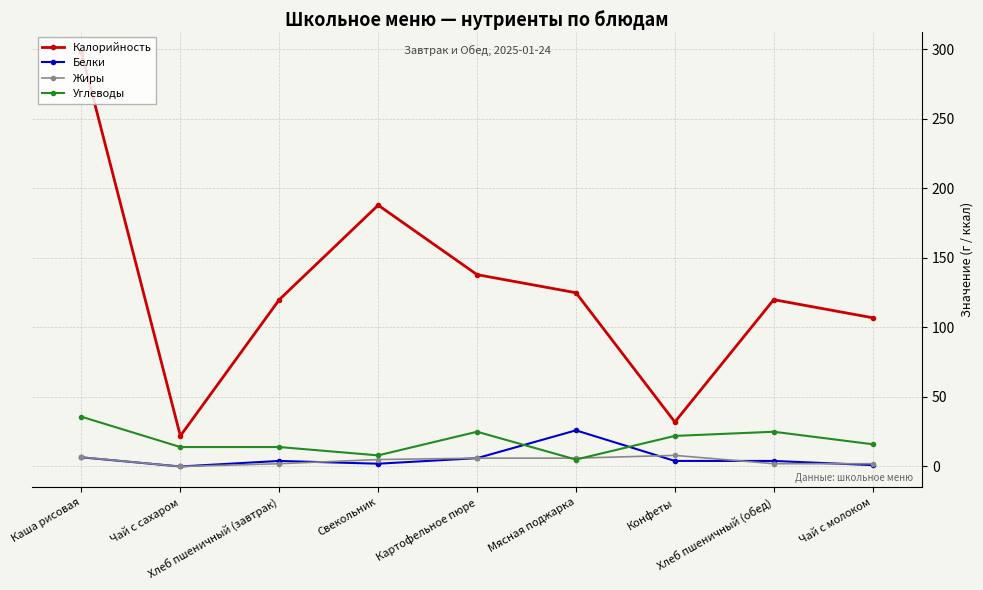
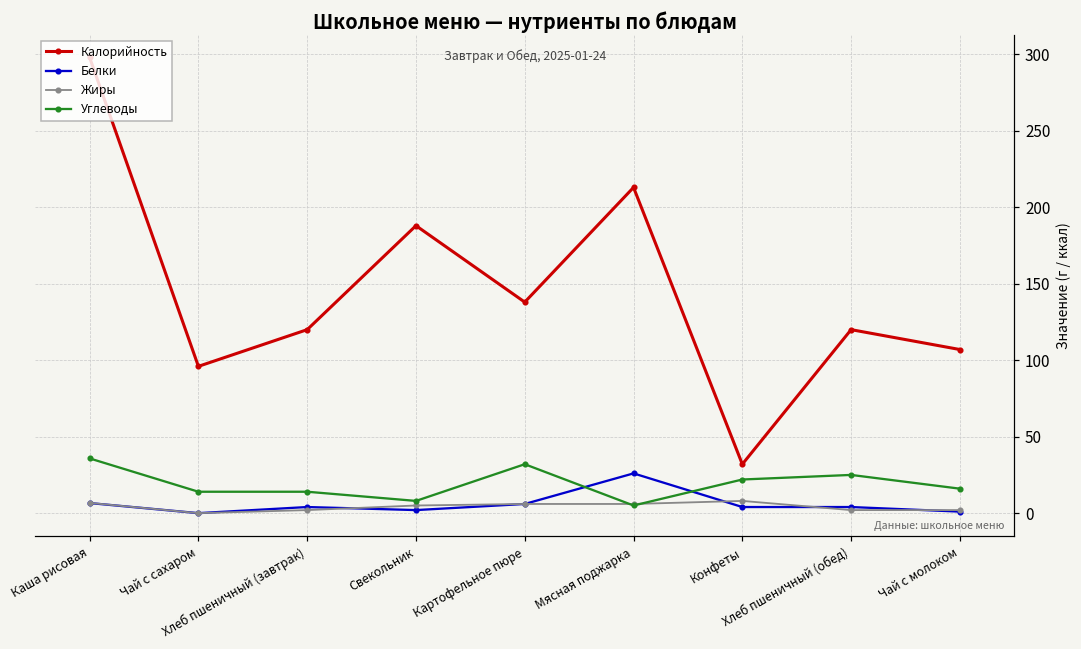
  {
    "Калорийность": {
-     "Чай с сахаром": 22,
+     "Чай с сахаром": 96,
      "Хлеб пшеничный (завтрак)": 120,
      "Свекольник": 188,
      "Картофельное пюре": 138,
-     "Мясная поджарка": 125,
+     "Мясная поджарка": 213,
      "Конфеты": 32,
      "Хлеб пшеничный (обед)": 120,
      "Чай с молоком": 107
    },
    "Белки": {
      "Хлеб пшеничный (завтрак)": 4,
      "Свекольник": 2,
      "Мясная поджарка": 26,
      "Конфеты": 4,
      "Хлеб пшеничный (обед)": 4
    },
    "Жиры": {
      "Хлеб пшеничный (завтрак)": 2,
      "Свекольник": 5,
      "Конфеты": 8,
      "Хлеб пшеничный (обед)": 2
    },
    "Углеводы": {
      "Каша рисовая": 36,
      "Чай с сахаром": 14,
      "Хлеб пшеничный (завтрак)": 14,
      "Свекольник": 8,
-     "Картофельное пюре": 25,
+     "Картофельное пюре": 32,
      "Конфеты": 22,
      "Хлеб пшеничный (обед)": 25,
      "Чай с молоком": 16
    }
  }
